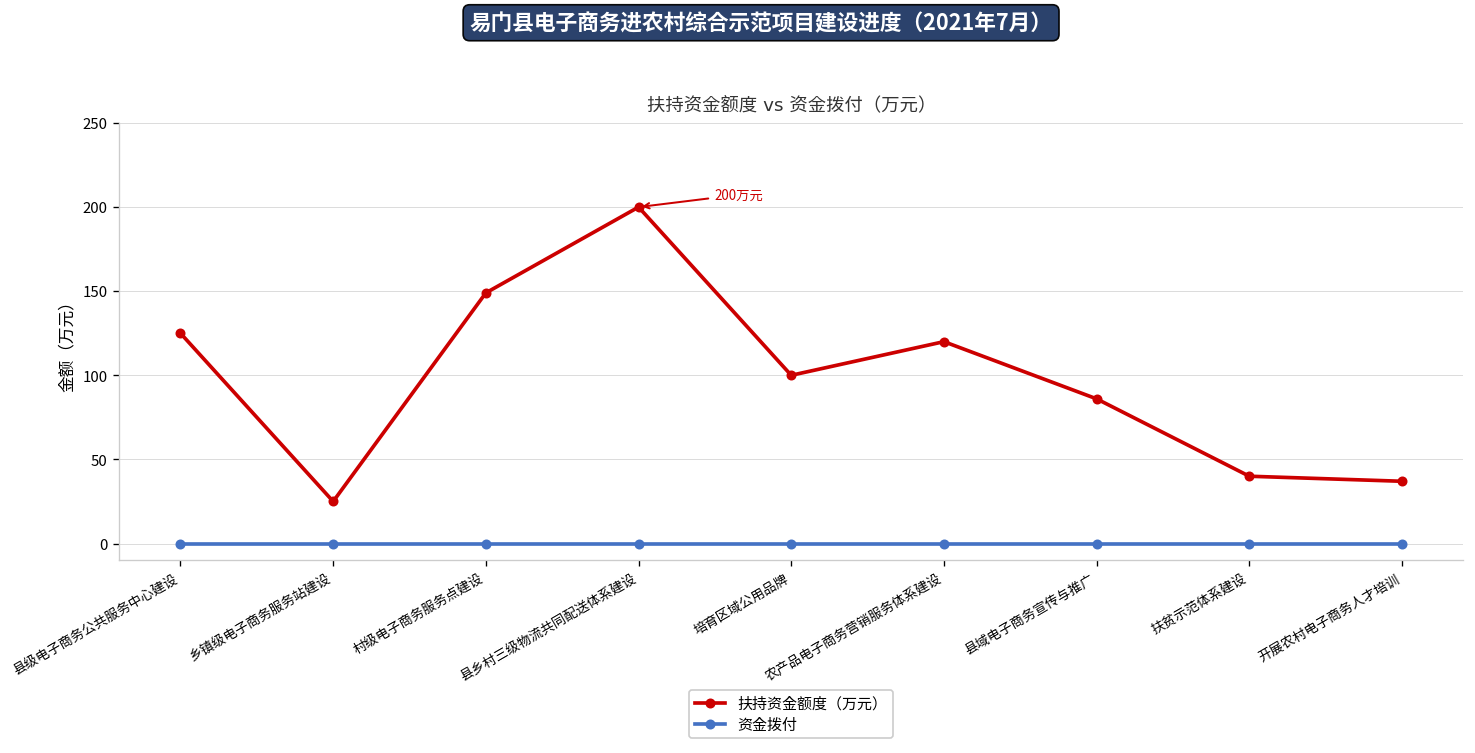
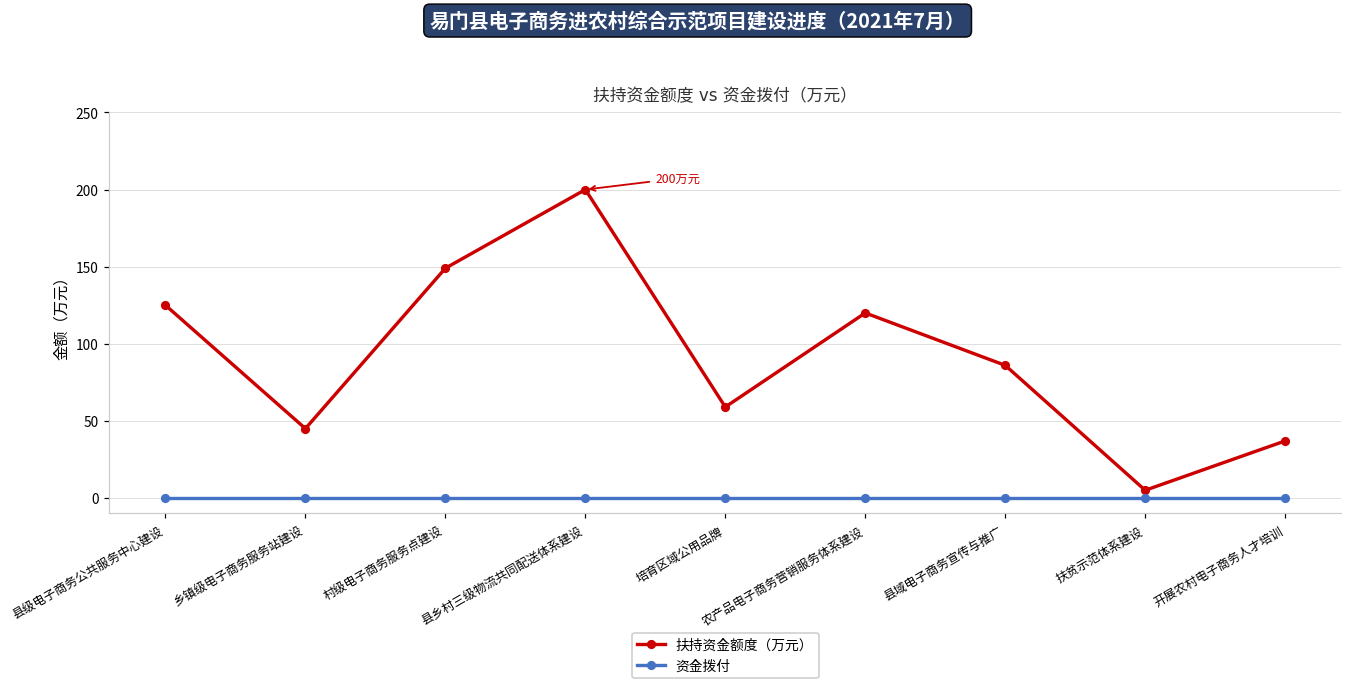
  {
    "扶持资金额度（万元）": {
      "县级电子商务公共服务中心建设": 125,
-     "乡镇级电子商务服务站建设": 25,
+     "乡镇级电子商务服务站建设": 45,
      "村级电子商务服务点建设": 149,
-     "培育区域公用品牌": 100,
+     "培育区域公用品牌": 59,
      "农产品电子商务营销服务体系建设": 120,
      "县域电子商务宣传与推广": 86,
-     "扶贫示范体系建设": 40,
+     "扶贫示范体系建设": 5,
      "开展农村电子商务人才培训": 37
    },
    "资金拨付": {
      "县级电子商务公共服务中心建设": 0,
      "乡镇级电子商务服务站建设": 0,
      "村级电子商务服务点建设": 0,
      "县乡村三级物流共同配送体系建设": 0,
      "培育区域公用品牌": 0,
      "农产品电子商务营销服务体系建设": 0,
      "县域电子商务宣传与推广": 0,
      "扶贫示范体系建设": 0,
      "开展农村电子商务人才培训": 0
    }
  }
